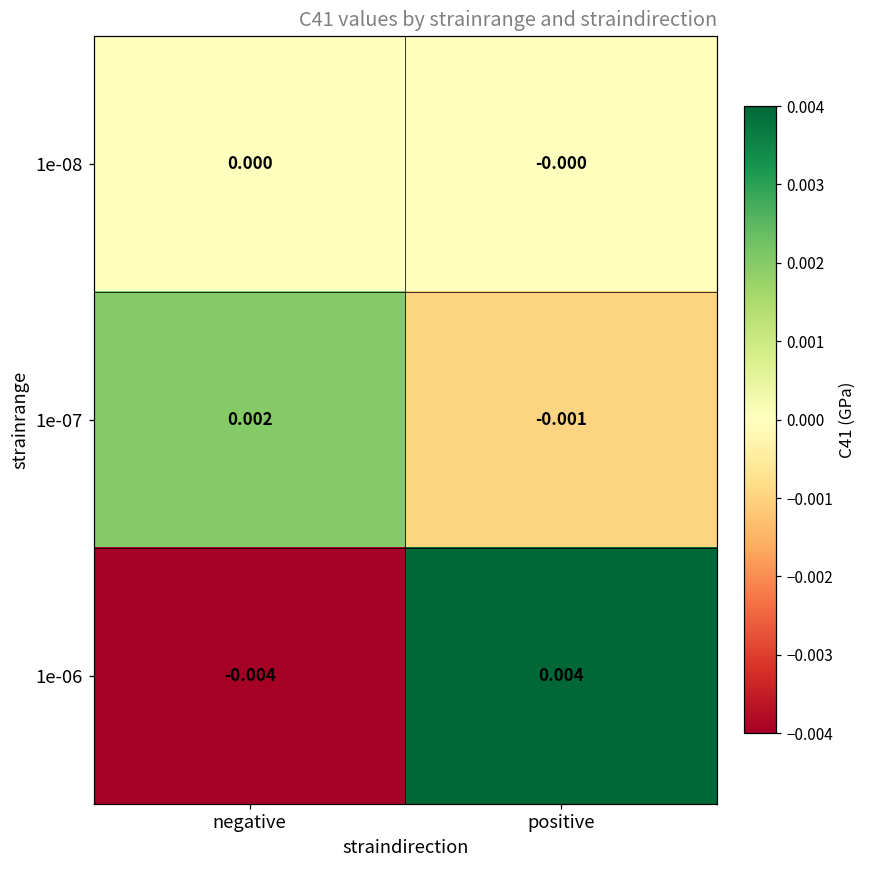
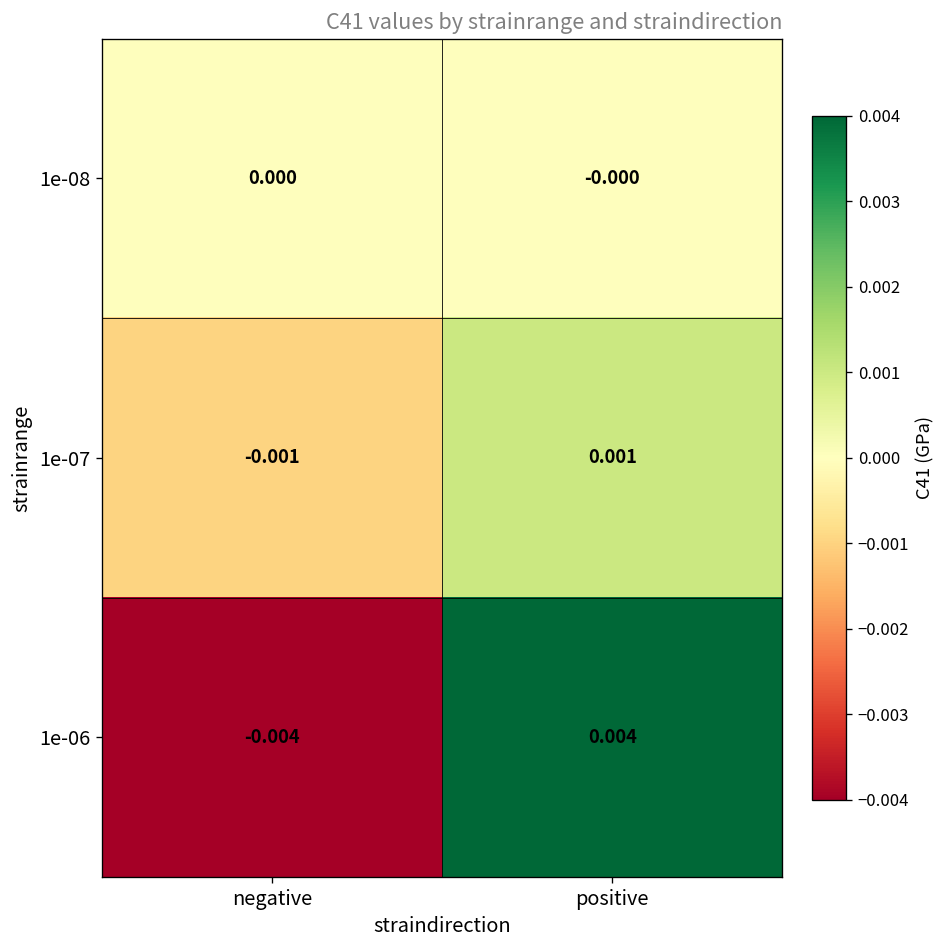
  {
    "1e-08": {
      "negative": 0.000,
      "positive": -0.000
    },
    "1e-07": {
-     "negative": 0.002,
-     "positive": -0.001
+     "negative": -0.001,
+     "positive": 0.001
    },
    "1e-06": {
      "negative": -0.004,
      "positive": 0.004
    }
  }
